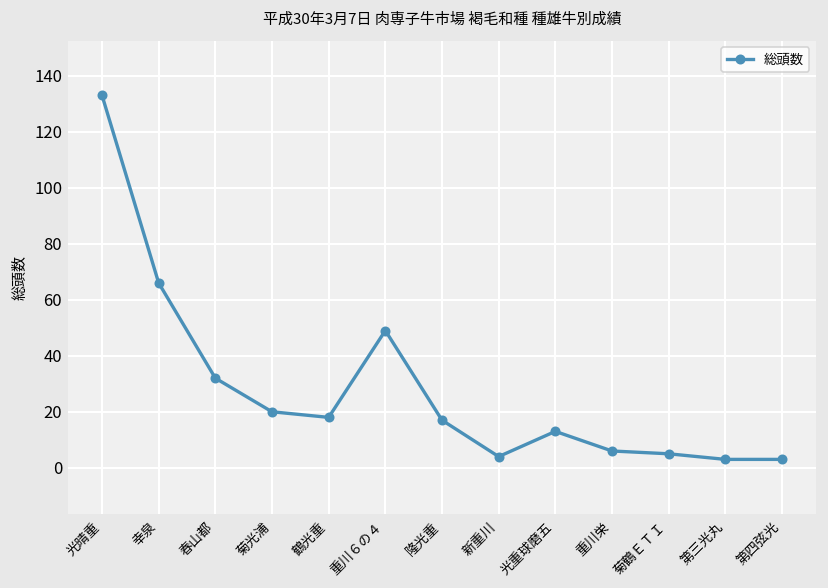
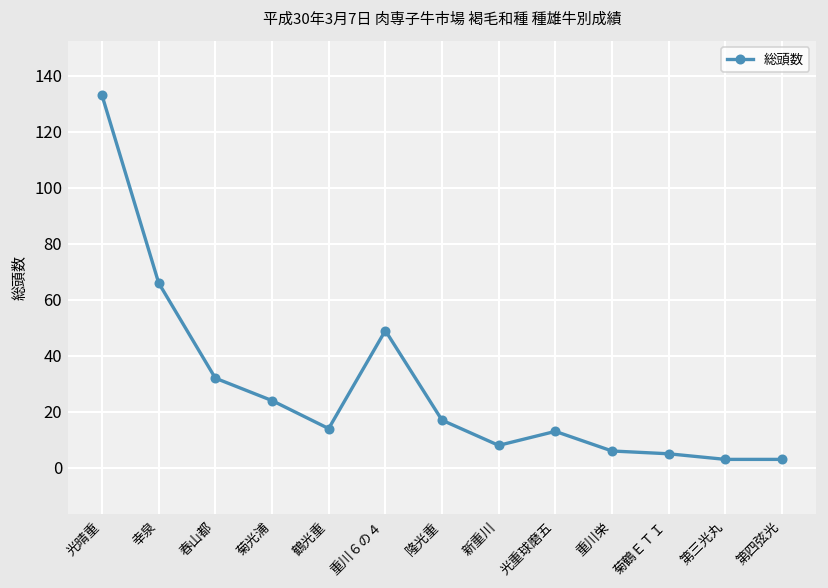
  {
    "光晴重": 133,
    "幸泉": 66,
    "春山都": 32,
-   "菊光浦": 20,
-   "鶴光重": 18,
+   "菊光浦": 24,
+   "鶴光重": 14,
    "重川６の４": 49,
    "隆光重": 17,
-   "新重川": 4,
+   "新重川": 8,
    "光重球磨五": 13,
    "重川栄": 6,
    "菊鶴ＥＴＩ": 5,
    "第三光丸": 3,
    "第四弦光": 3
  }
